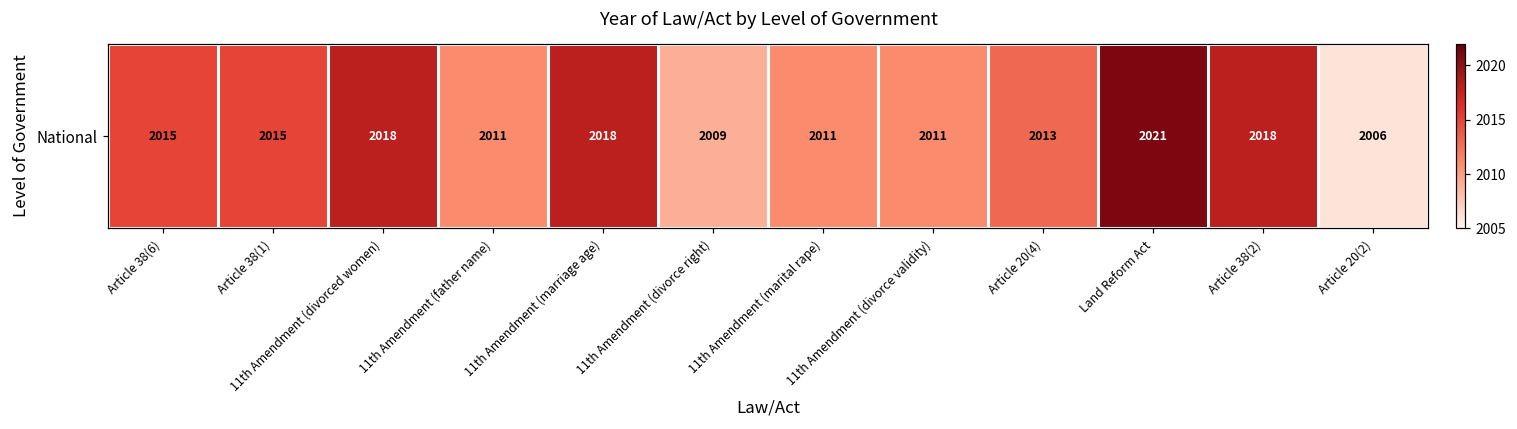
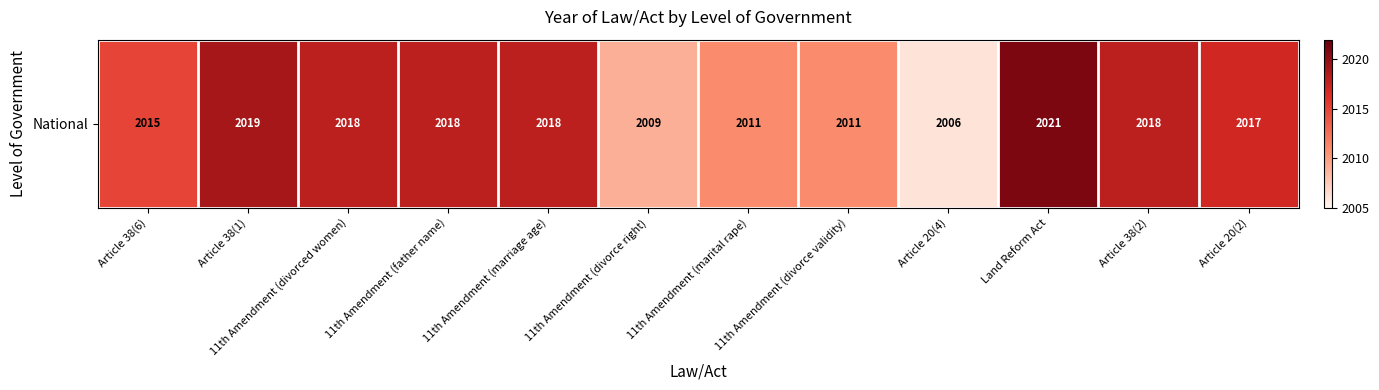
  {
    "National": {
      "Article 38(6)": 2015,
-     "Article 38(1)": 2015,
+     "Article 38(1)": 2019,
      "11th Amendment (divorced women)": 2018,
-     "11th Amendment (father name)": 2011,
+     "11th Amendment (father name)": 2018,
      "11th Amendment (marriage age)": 2018,
      "11th Amendment (divorce right)": 2009,
      "11th Amendment (marital rape)": 2011,
      "11th Amendment (divorce validity)": 2011,
-     "Article 20(4)": 2013,
+     "Article 20(4)": 2006,
      "Land Reform Act": 2021,
      "Article 38(2)": 2018,
-     "Article 20(2)": 2006
+     "Article 20(2)": 2017
    }
  }
